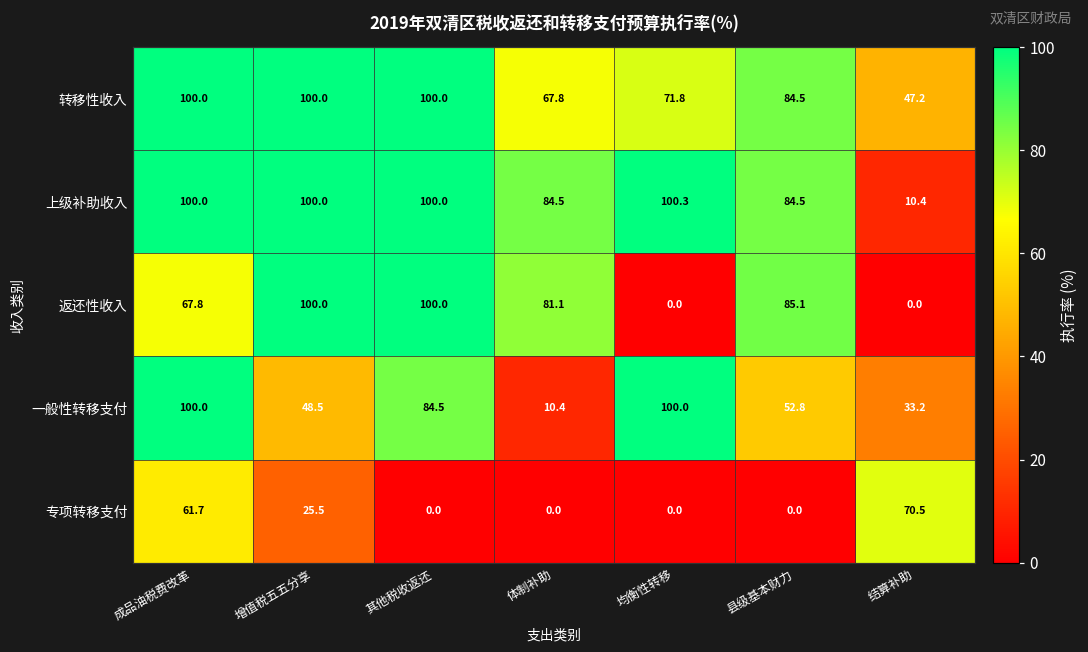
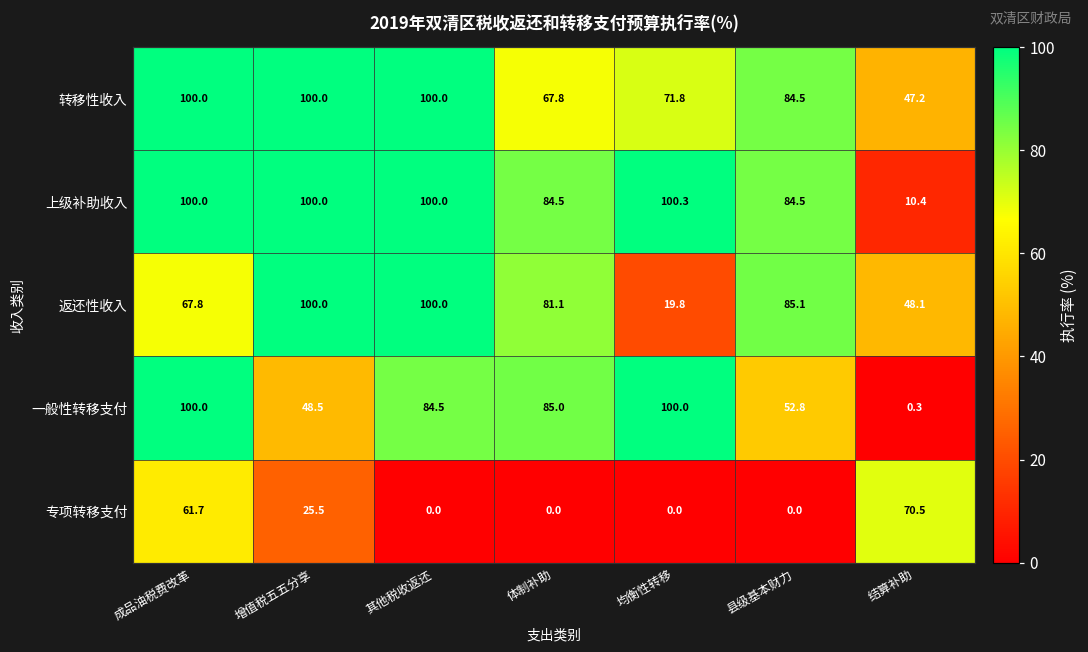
  {
    "转移性收入": {
      "成品油税费改革": 100.0,
      "增值税五五分享": 100.0,
      "其他税收返还": 100.0,
      "体制补助": 67.8,
      "均衡性转移": 71.8,
      "县级基本财力": 84.5,
      "结算补助": 47.2
    },
    "上级补助收入": {
      "成品油税费改革": 100.0,
      "增值税五五分享": 100.0,
      "其他税收返还": 100.0,
      "体制补助": 84.5,
      "均衡性转移": 100.3,
      "县级基本财力": 84.5,
      "结算补助": 10.4
    },
    "返还性收入": {
      "成品油税费改革": 67.8,
      "增值税五五分享": 100.0,
      "其他税收返还": 100.0,
      "体制补助": 81.1,
-     "均衡性转移": 0.0,
+     "均衡性转移": 19.8,
      "县级基本财力": 85.1,
-     "结算补助": 0.0
+     "结算补助": 48.1
    },
    "一般性转移支付": {
      "成品油税费改革": 100.0,
      "增值税五五分享": 48.5,
      "其他税收返还": 84.5,
-     "体制补助": 10.4,
+     "体制补助": 85.0,
      "均衡性转移": 100.0,
      "县级基本财力": 52.8,
-     "结算补助": 33.2
+     "结算补助": 0.3
    },
    "专项转移支付": {
      "成品油税费改革": 61.7,
      "增值税五五分享": 25.5,
      "其他税收返还": 0.0,
      "体制补助": 0.0,
      "均衡性转移": 0.0,
      "县级基本财力": 0.0,
      "结算补助": 70.5
    }
  }
